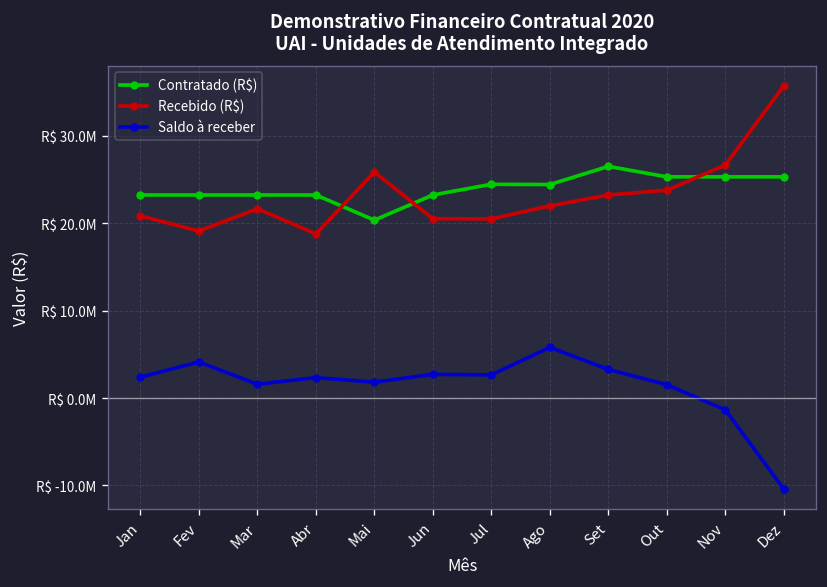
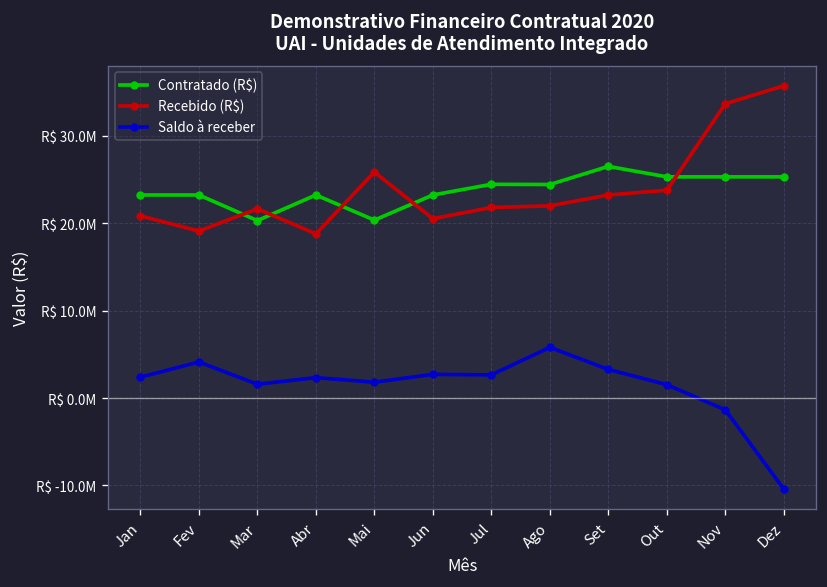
  {
    "Contratado (R$)": {
      "Jan": "R$ 23000000",
      "Fev": "R$ 23000000",
-     "Mar": "R$ 23000000",
+     "Mar": "R$ 20000000",
      "Abr": "R$ 23000000",
      "Mai": "R$ 20000000",
      "Jun": "R$ 23000000",
      "Jul": "R$ 24000000",
      "Ago": "R$ 24000000",
      "Set": "R$ 27000000",
      "Out": "R$ 25000000",
      "Nov": "R$ 25000000",
      "Dez": "R$ 25000000"
    },
    "Recebido (R$)": {
      "Jan": "R$ 21000000",
      "Fev": "R$ 19000000",
      "Mar": "R$ 22000000",
      "Abr": "R$ 19000000",
      "Mai": "R$ 26000000",
      "Jun": "R$ 21000000",
-     "Jul": "R$ 20000000",
+     "Jul": "R$ 22000000",
      "Ago": "R$ 22000000",
      "Set": "R$ 23000000",
      "Out": "R$ 24000000",
-     "Nov": "R$ 27000000",
+     "Nov": "R$ 34000000",
      "Dez": "R$ 36000000"
    },
    "Saldo à receber": {
      "Jan": "R$ 2000000",
      "Fev": "R$ 4000000",
      "Mar": "R$ 2000000",
      "Abr": "R$ 2000000",
      "Mai": "R$ 2000000",
      "Jun": "R$ 3000000",
      "Jul": "R$ 3000000",
      "Ago": "R$ 6000000",
      "Set": "R$ 3000000",
      "Out": "R$ 2000000",
      "Nov": "R$ -1000000",
      "Dez": "R$ -10000000"
    }
  }
